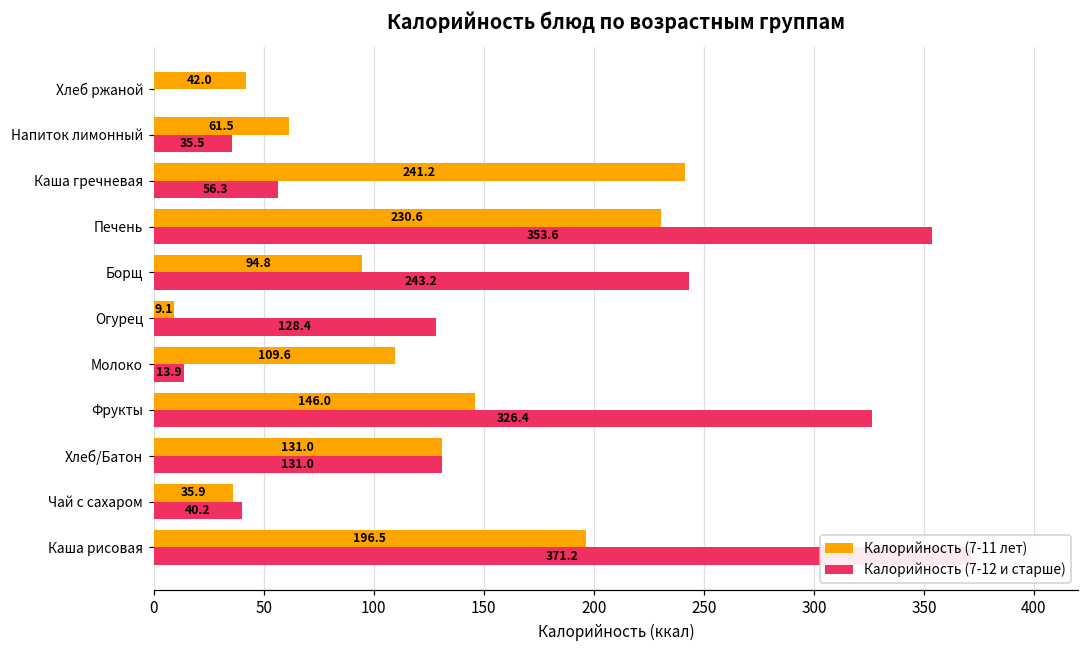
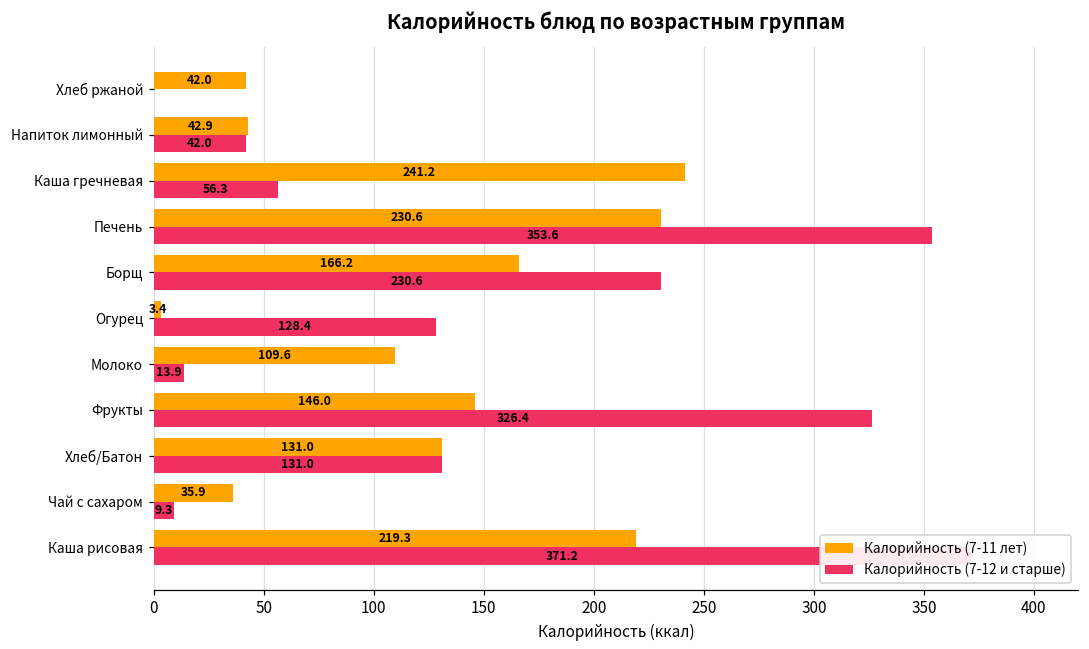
  {
    "Калорийность (7-11 лет)": {
      "Хлеб ржаной": 42.0,
-     "Напиток лимонный": 61.5,
+     "Напиток лимонный": 42.9,
      "Каша гречневая": 241.2,
      "Печень": 230.6,
-     "Борщ": 94.8,
-     "Огурец": 9.1,
+     "Борщ": 166.2,
+     "Огурец": 3.4,
      "Молоко": 109.6,
      "Фрукты": 146.0,
      "Хлеб/Батон": 131.0,
      "Чай с сахаром": 35.9,
-     "Каша рисовая": 196.5
+     "Каша рисовая": 219.3
    },
    "Калорийность (7-12 и старше)": {
-     "Напиток лимонный": 35.5,
+     "Напиток лимонный": 42.0,
      "Каша гречневая": 56.3,
      "Печень": 353.6,
-     "Борщ": 243.2,
+     "Борщ": 230.6,
      "Огурец": 128.4,
      "Молоко": 13.9,
      "Фрукты": 326.4,
      "Хлеб/Батон": 131.0,
-     "Чай с сахаром": 40.2
+     "Чай с сахаром": 9.3
    }
  }
